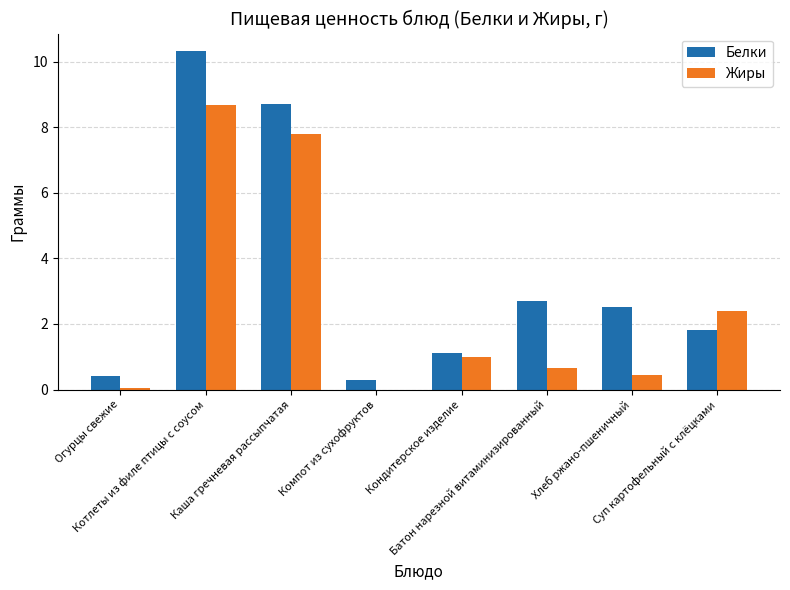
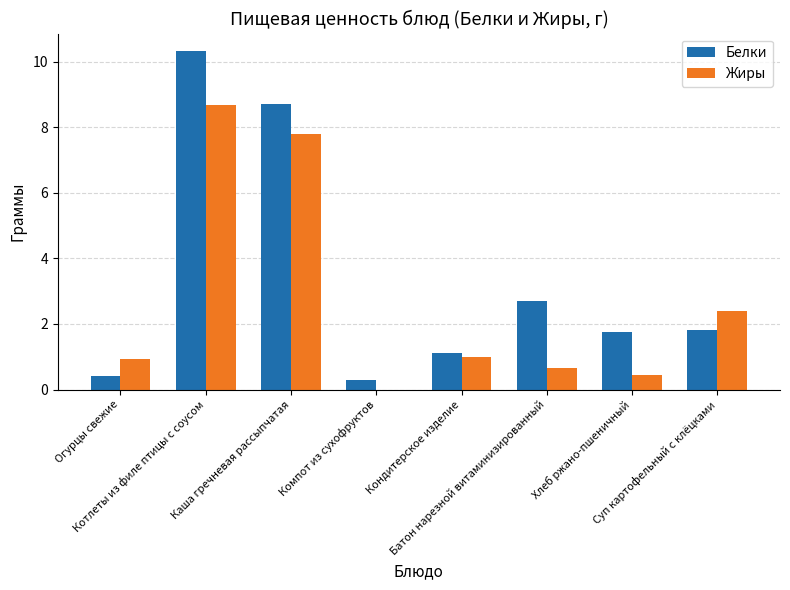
  {
    "Белки": {
      "Огурцы свежие": 0.4,
      "Котлеты из филе птицы с соусом": 10.3,
      "Каша гречневая рассыпчатая": 8.7,
      "Компот из сухофруктов": 0.3,
      "Кондитерское изделие": 1.1,
      "Батон нарезной витаминизированный": 2.7,
-     "Хлеб ржано-пшеничный": 2.5,
+     "Хлеб ржано-пшеничный": 1.8,
      "Суп картофельный с клёцками": 1.8
    },
    "Жиры": {
-     "Огурцы свежие": 0.1,
+     "Огурцы свежие": 0.9,
      "Котлеты из филе птицы с соусом": 8.7,
      "Каша гречневая рассыпчатая": 7.8,
      "Компот из сухофруктов": 0.0,
      "Кондитерское изделие": 1.0,
      "Батон нарезной витаминизированный": 0.7,
      "Хлеб ржано-пшеничный": 0.5,
      "Суп картофельный с клёцками": 2.4
    }
  }
